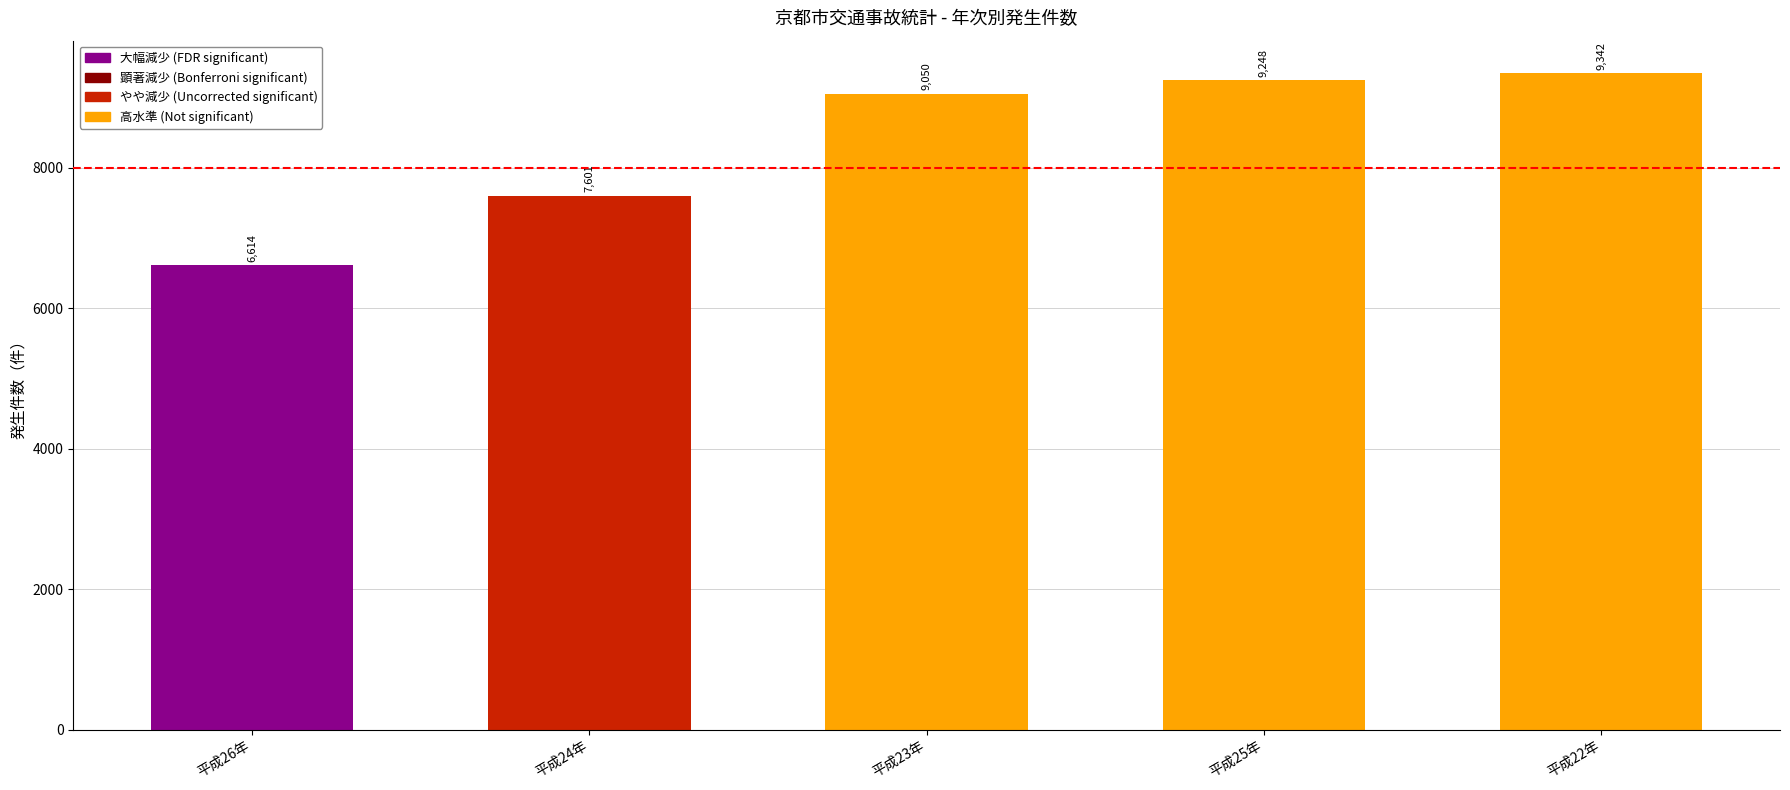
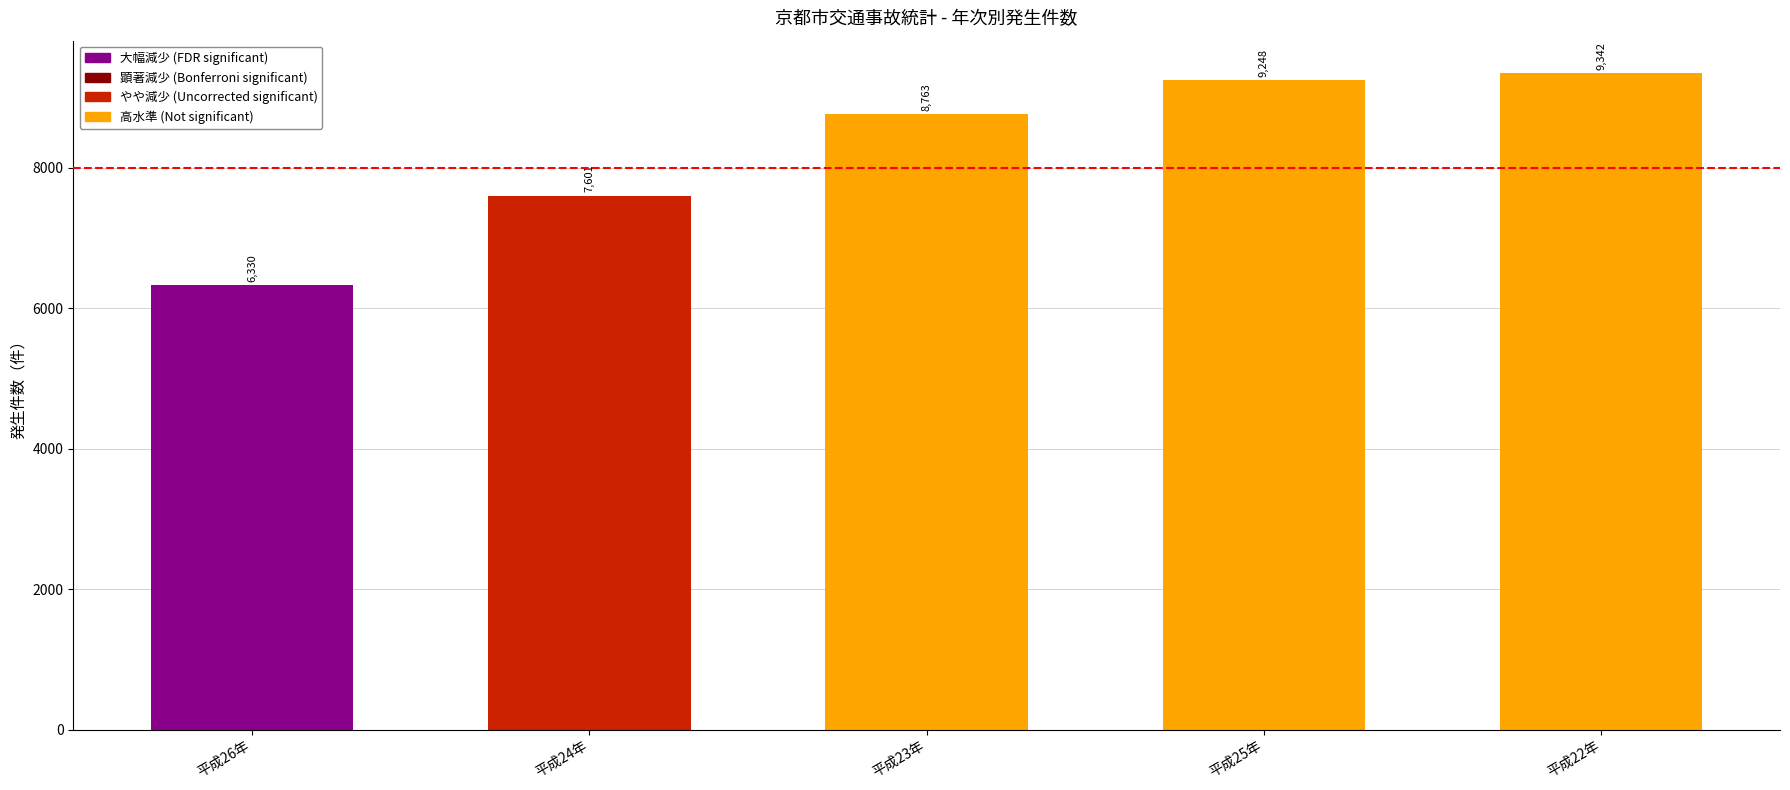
  {
-   "平成26年": "6,614",
+   "平成26年": "6,330",
    "平成24年": "7,601",
-   "平成23年": "9,050",
+   "平成23年": "8,763",
    "平成25年": "9,248",
    "平成22年": "9,342"
  }
